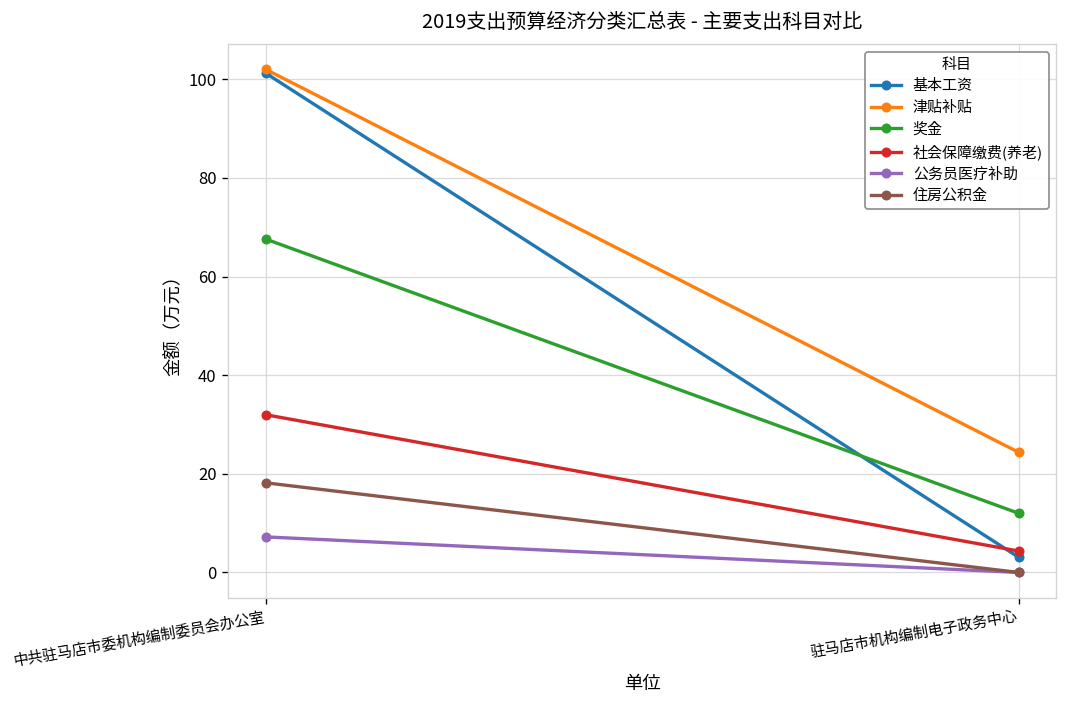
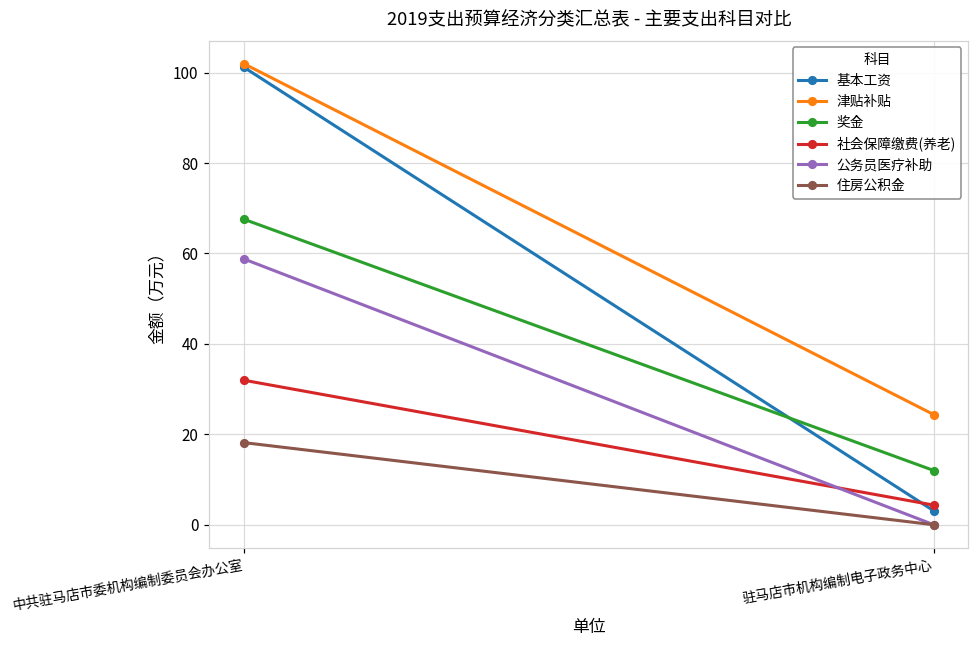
  {
    "基本工资": {
      "中共驻马店市委机构编制委员会办公室": 101,
      "驻马店市机构编制电子政务中心": 3
    },
    "津贴补贴": {
      "中共驻马店市委机构编制委员会办公室": 102,
      "驻马店市机构编制电子政务中心": 24
    },
    "奖金": {
      "中共驻马店市委机构编制委员会办公室": 68,
      "驻马店市机构编制电子政务中心": 12
    },
    "社会保障缴费(养老)": {
      "中共驻马店市委机构编制委员会办公室": 32,
      "驻马店市机构编制电子政务中心": 4
    },
    "公务员医疗补助": {
-     "中共驻马店市委机构编制委员会办公室": 7
+     "中共驻马店市委机构编制委员会办公室": 59
    },
    "住房公积金": {
      "中共驻马店市委机构编制委员会办公室": 18
    }
  }
